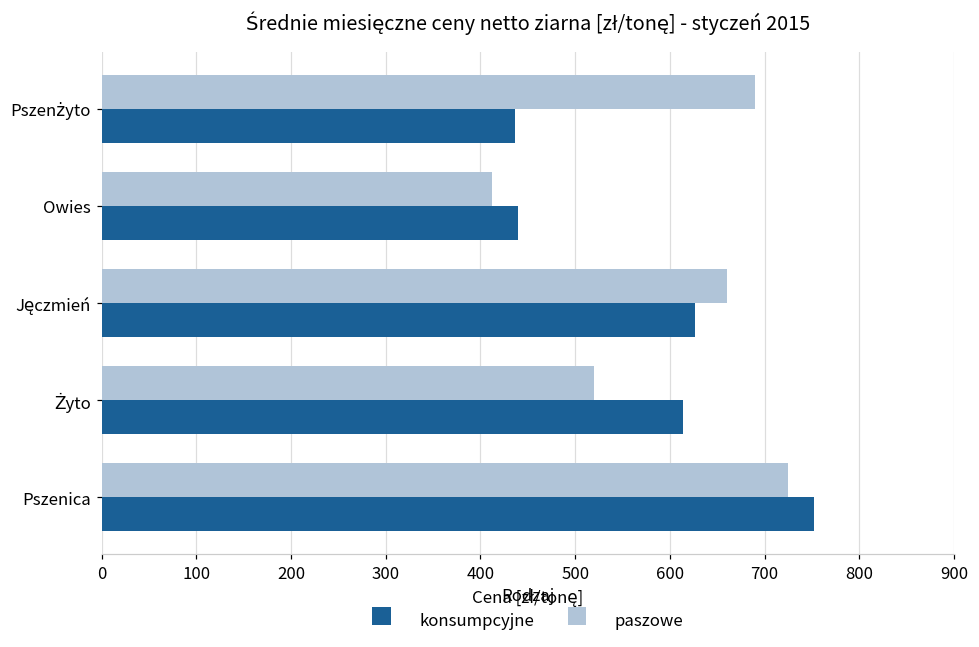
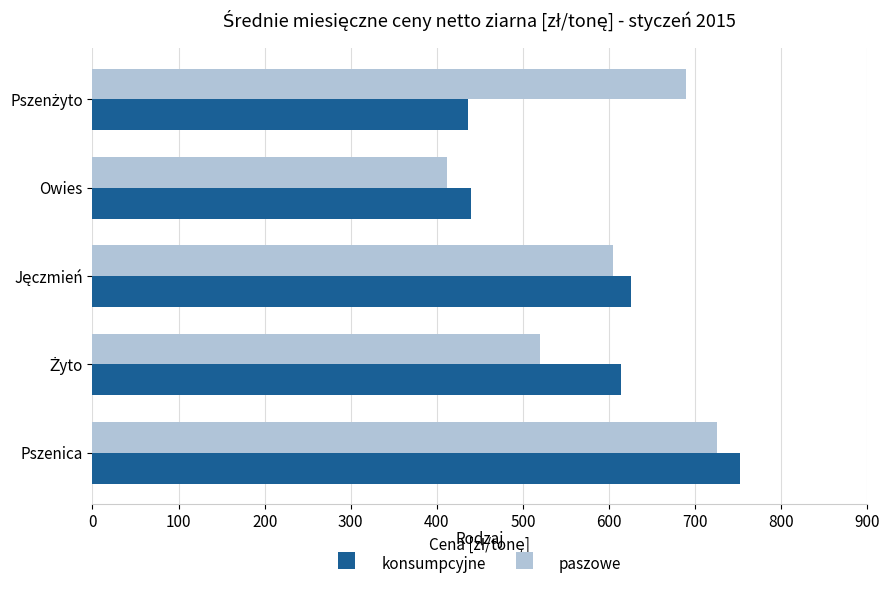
  {
    "konsumpcyjne": {
      "Pszenżyto": 440,
      "Owies": 440,
      "Jęczmień": 630,
      "Żyto": 610,
      "Pszenica": 750
    },
    "paszowe": {
      "Pszenżyto": 690,
      "Owies": 410,
-     "Jęczmień": 660,
+     "Jęczmień": 600,
      "Żyto": 520,
      "Pszenica": 720
    }
  }
